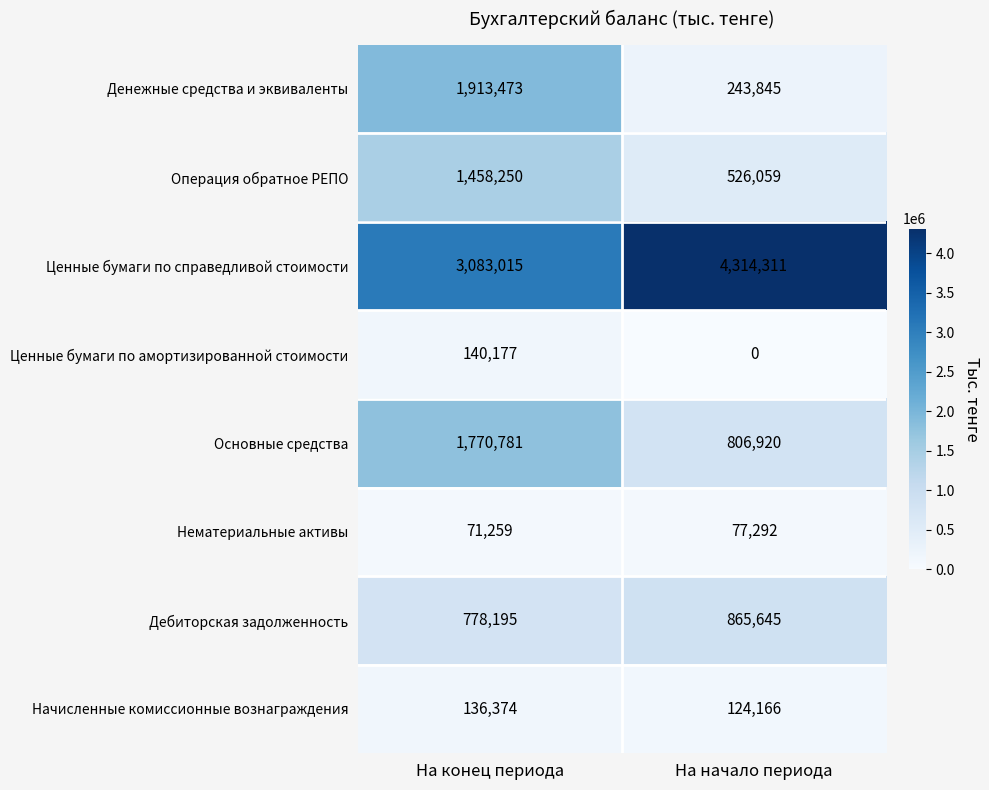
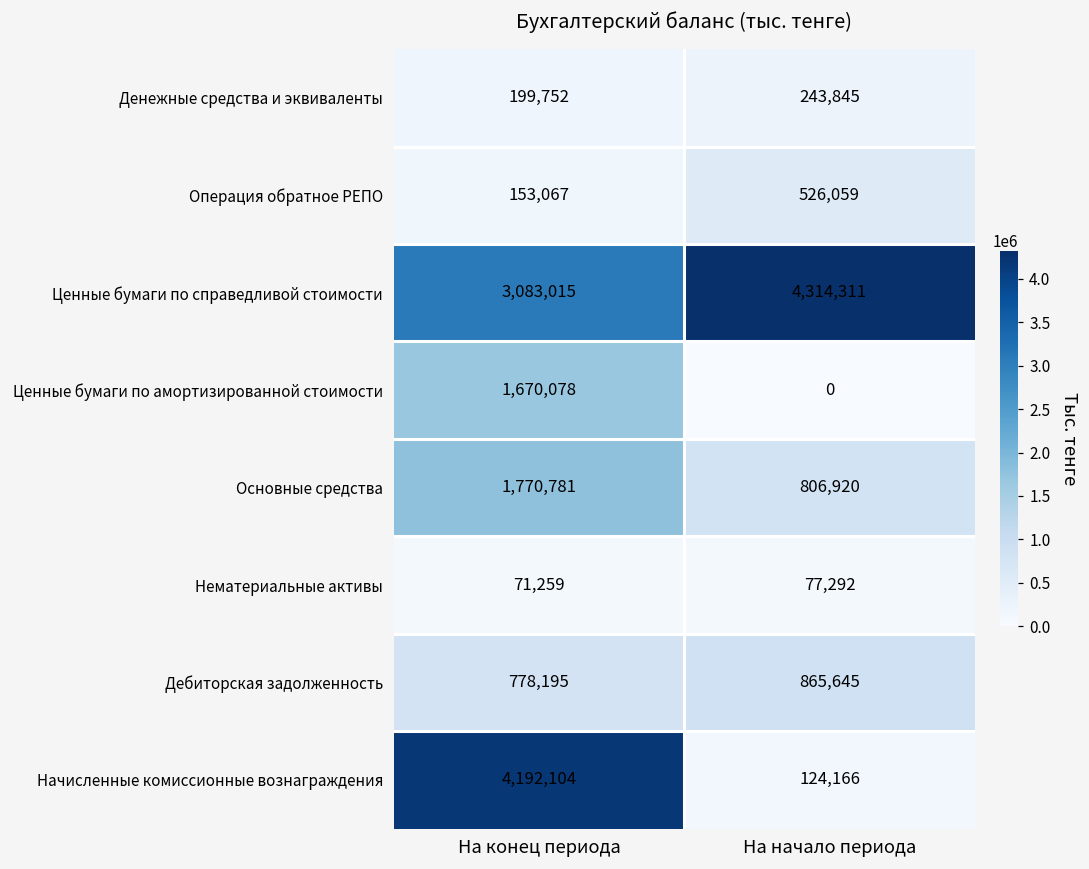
  {
    "Денежные средства и эквиваленты": {
-     "На конец периода": "1,913,473",
+     "На конец периода": "199,752",
      "На начало периода": "243,845"
    },
    "Операция обратное РЕПО": {
-     "На конец периода": "1,458,250",
+     "На конец периода": "153,067",
      "На начало периода": "526,059"
    },
    "Ценные бумаги по справедливой стоимости": {
      "На конец периода": "3,083,015",
      "На начало периода": "4,314,311"
    },
    "Ценные бумаги по амортизированной стоимости": {
-     "На конец периода": "140,177",
+     "На конец периода": "1,670,078",
      "На начало периода": "0"
    },
    "Основные средства": {
      "На конец периода": "1,770,781",
      "На начало периода": "806,920"
    },
    "Нематериальные активы": {
      "На конец периода": "71,259",
      "На начало периода": "77,292"
    },
    "Дебиторская задолженность": {
      "На конец периода": "778,195",
      "На начало периода": "865,645"
    },
    "Начисленные комиссионные вознаграждения": {
-     "На конец периода": "136,374",
+     "На конец периода": "4,192,104",
      "На начало периода": "124,166"
    }
  }
